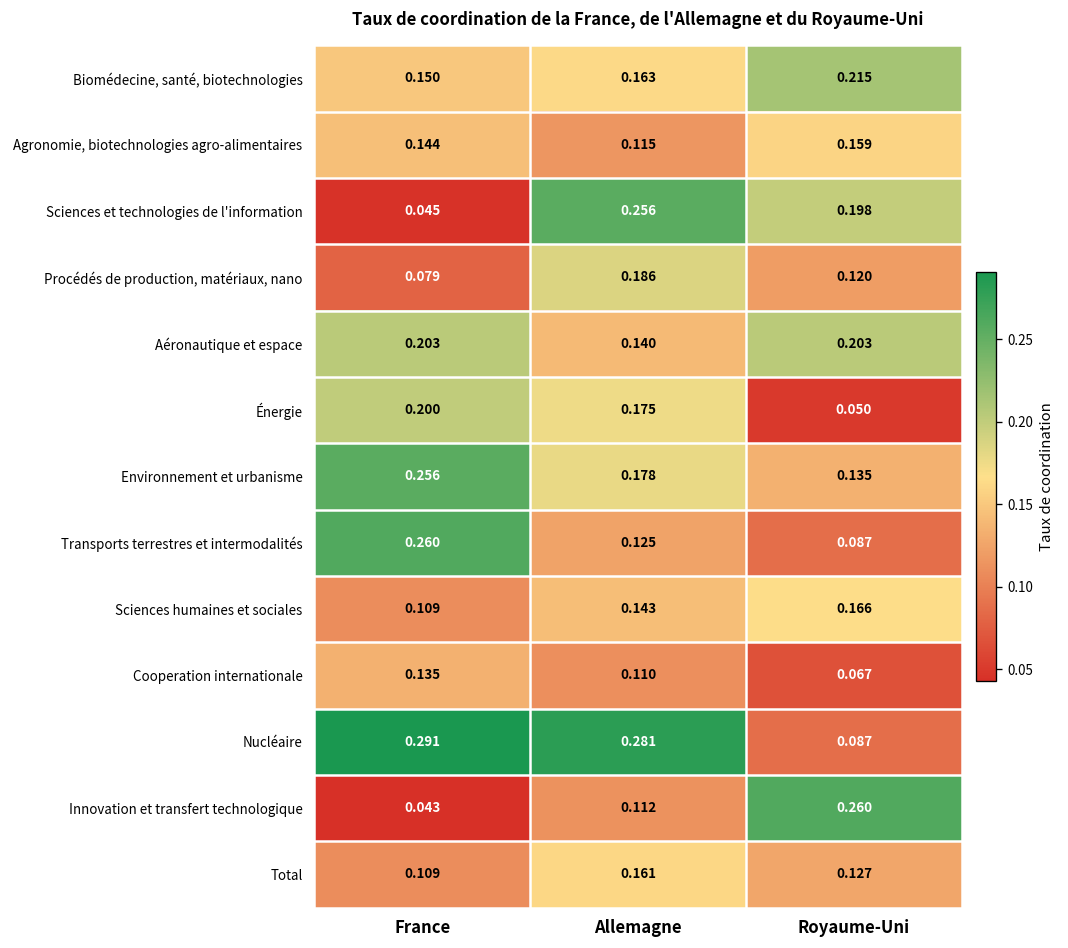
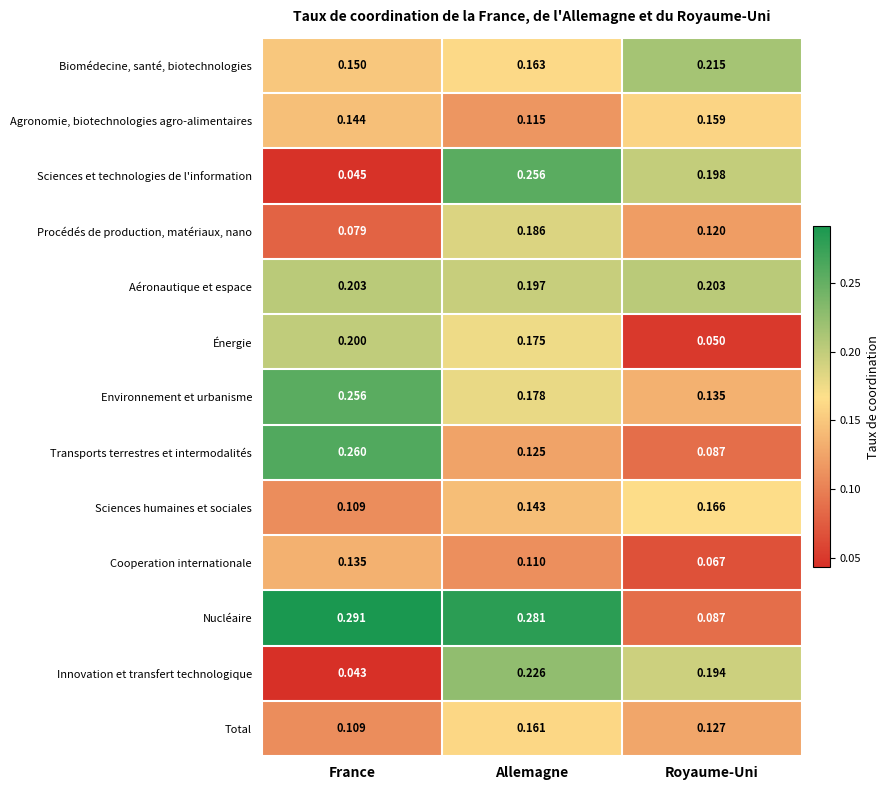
  {
    "Biomédecine, santé, biotechnologies": {
      "France": 0.150,
      "Allemagne": 0.163,
      "Royaume-Uni": 0.215
    },
    "Agronomie, biotechnologies agro-alimentaires": {
      "France": 0.144,
      "Allemagne": 0.115,
      "Royaume-Uni": 0.159
    },
    "Sciences et technologies de l'information": {
      "France": 0.045,
      "Allemagne": 0.256,
      "Royaume-Uni": 0.198
    },
    "Procédés de production, matériaux, nano": {
      "France": 0.079,
      "Allemagne": 0.186,
      "Royaume-Uni": 0.120
    },
    "Aéronautique et espace": {
      "France": 0.203,
-     "Allemagne": 0.140,
+     "Allemagne": 0.197,
      "Royaume-Uni": 0.203
    },
    "Énergie": {
      "France": 0.200,
      "Allemagne": 0.175,
      "Royaume-Uni": 0.050
    },
    "Environnement et urbanisme": {
      "France": 0.256,
      "Allemagne": 0.178,
      "Royaume-Uni": 0.135
    },
    "Transports terrestres et intermodalités": {
      "France": 0.260,
      "Allemagne": 0.125,
      "Royaume-Uni": 0.087
    },
    "Sciences humaines et sociales": {
      "France": 0.109,
      "Allemagne": 0.143,
      "Royaume-Uni": 0.166
    },
    "Cooperation internationale": {
      "France": 0.135,
      "Allemagne": 0.110,
      "Royaume-Uni": 0.067
    },
    "Nucléaire": {
      "France": 0.291,
      "Allemagne": 0.281,
      "Royaume-Uni": 0.087
    },
    "Innovation et transfert technologique": {
      "France": 0.043,
-     "Allemagne": 0.112,
-     "Royaume-Uni": 0.260
+     "Allemagne": 0.226,
+     "Royaume-Uni": 0.194
    },
    "Total": {
      "France": 0.109,
      "Allemagne": 0.161,
      "Royaume-Uni": 0.127
    }
  }
